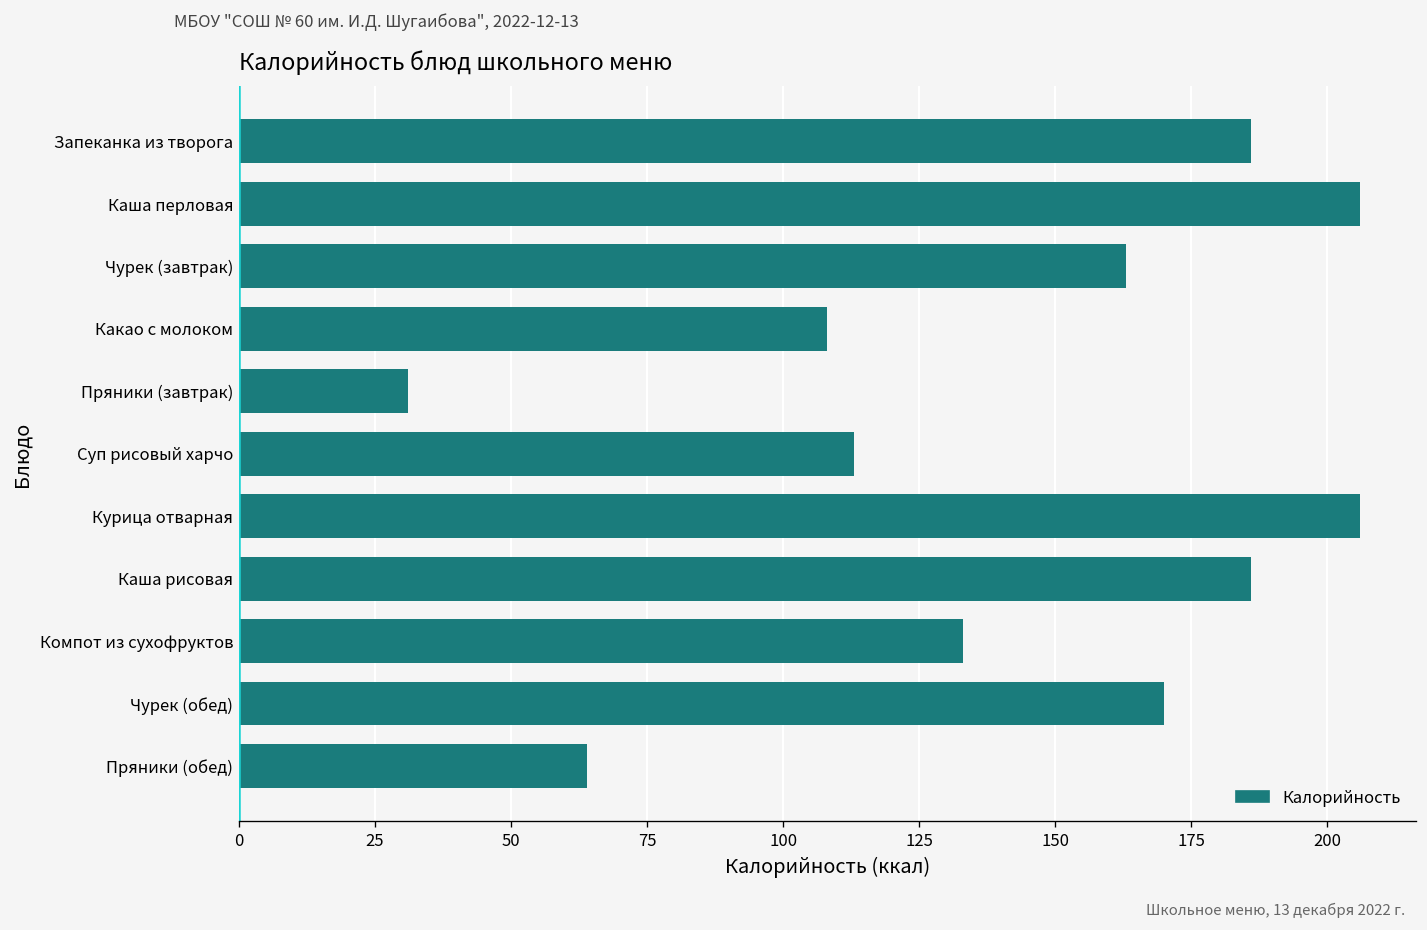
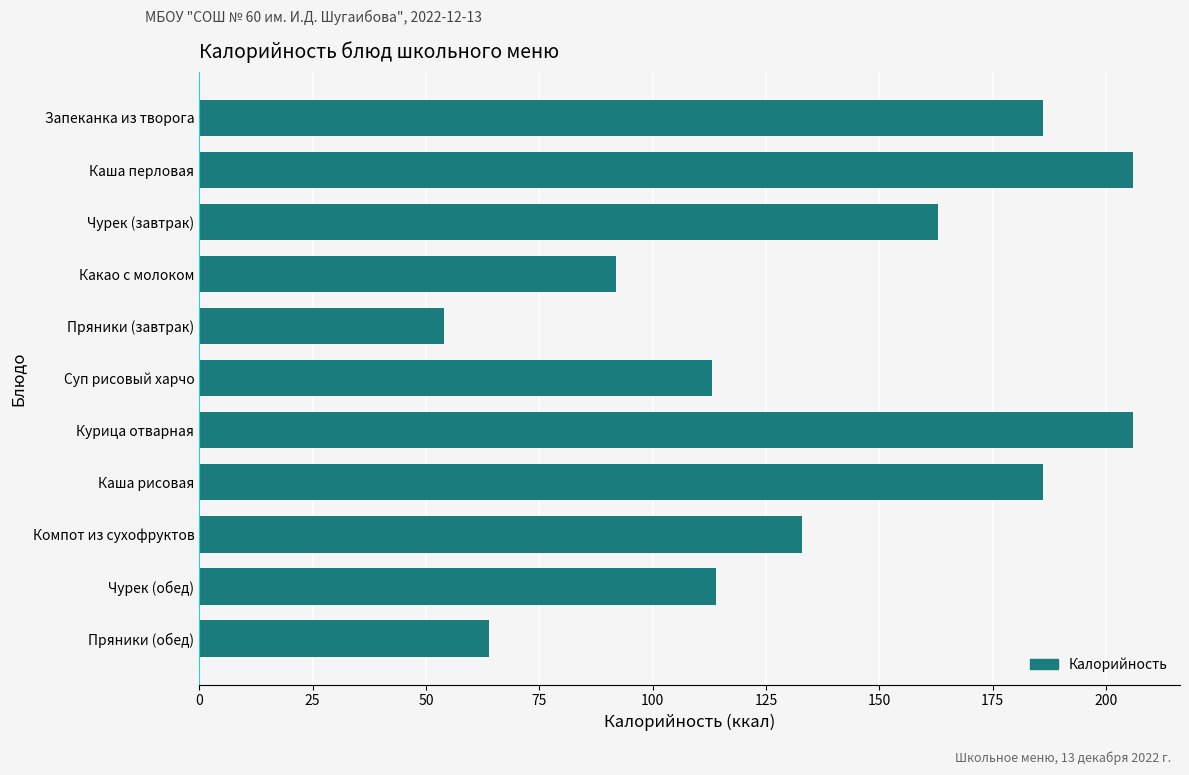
  {
    "Запеканка из творога": 186,
    "Каша перловая": 206,
    "Чурек (завтрак)": 163,
-   "Какао с молоком": 108,
-   "Пряники (завтрак)": 31,
+   "Какао с молоком": 92,
+   "Пряники (завтрак)": 54,
    "Суп рисовый харчо": 113,
    "Курица отварная": 206,
    "Каша рисовая": 186,
    "Компот из сухофруктов": 133,
-   "Чурек (обед)": 170,
+   "Чурек (обед)": 114,
    "Пряники (обед)": 64
  }
